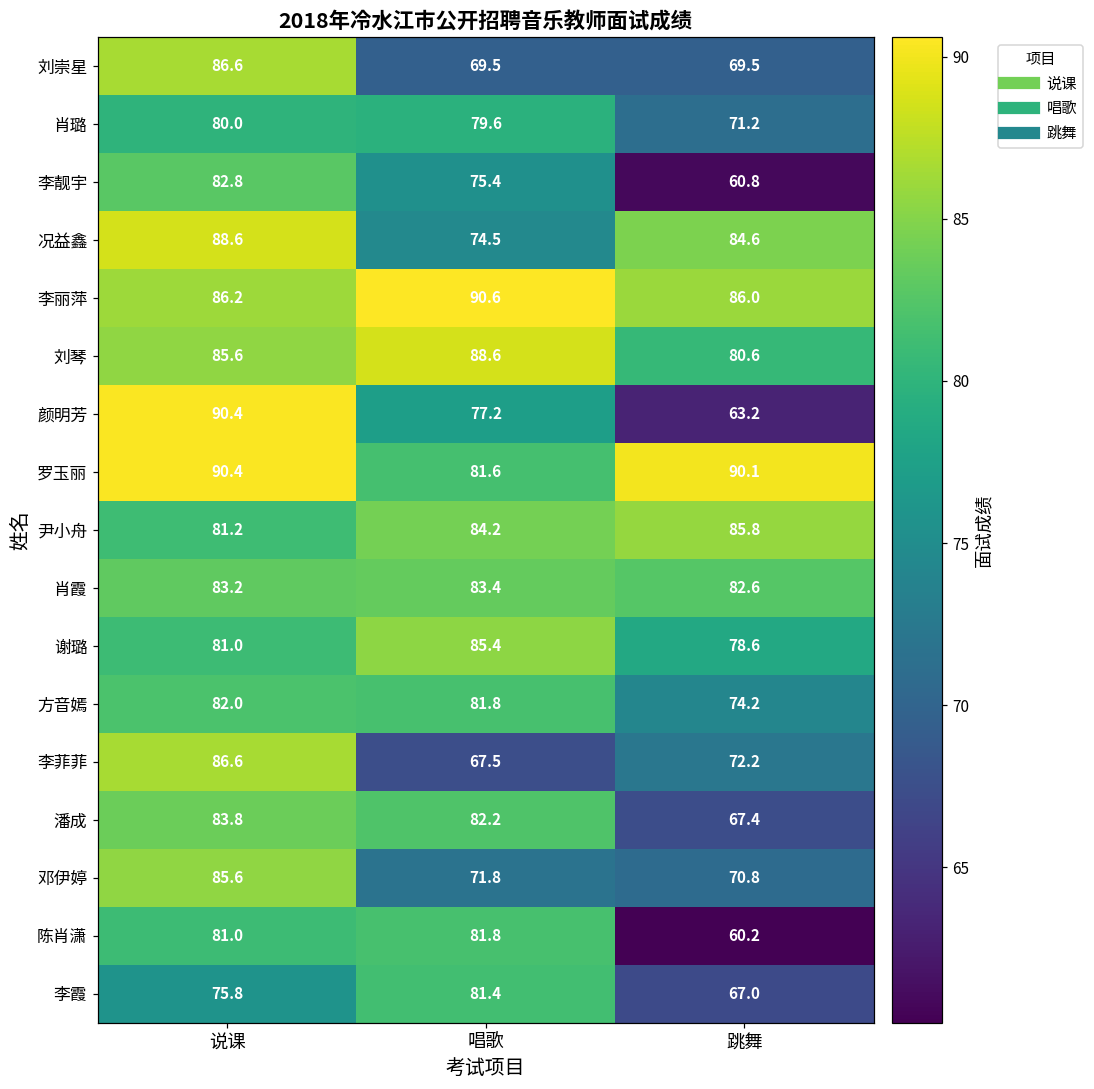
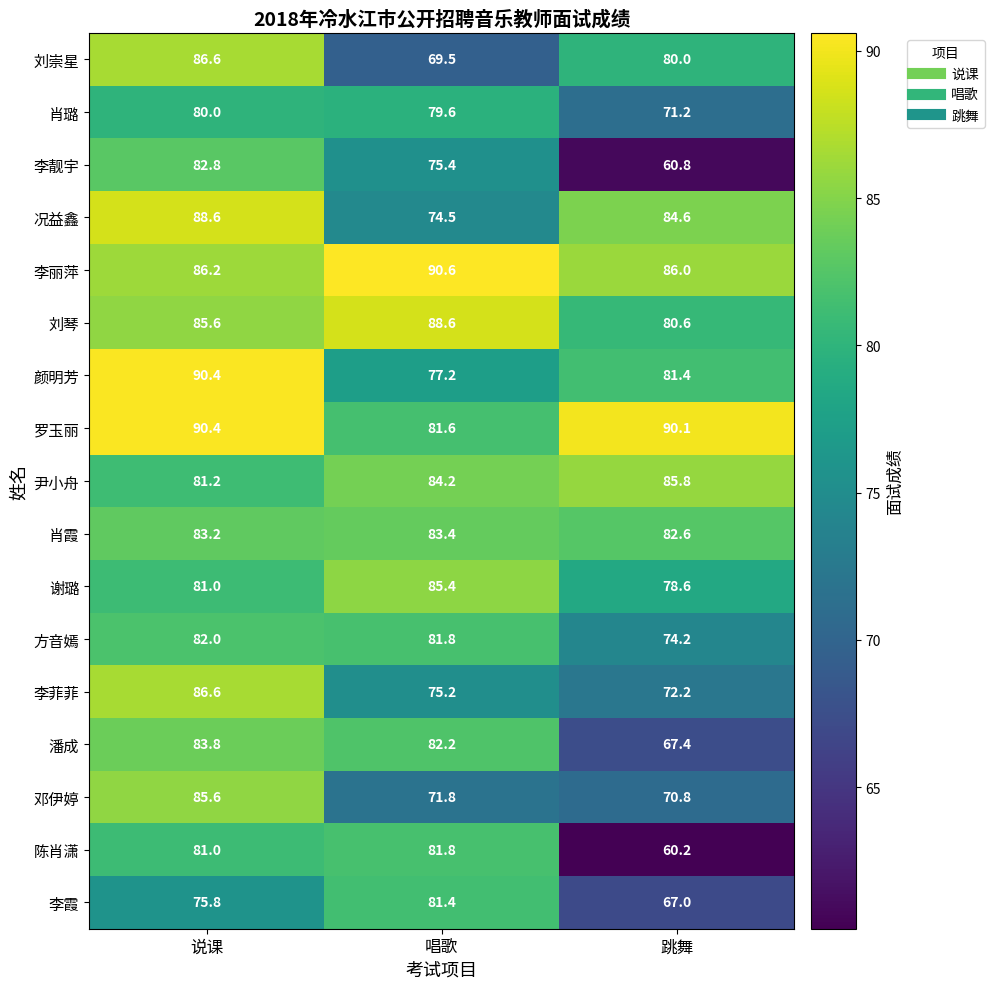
  {
    "刘崇星": {
      "说课": 86.6,
      "唱歌": 69.5,
-     "跳舞": 69.5
+     "跳舞": 80.0
    },
    "肖璐": {
      "说课": 80.0,
      "唱歌": 79.6,
      "跳舞": 71.2
    },
    "李靓宇": {
      "说课": 82.8,
      "唱歌": 75.4,
      "跳舞": 60.8
    },
    "况益鑫": {
      "说课": 88.6,
      "唱歌": 74.5,
      "跳舞": 84.6
    },
    "李丽萍": {
      "说课": 86.2,
      "唱歌": 90.6,
      "跳舞": 86.0
    },
    "刘琴": {
      "说课": 85.6,
      "唱歌": 88.6,
      "跳舞": 80.6
    },
    "颜明芳": {
      "说课": 90.4,
      "唱歌": 77.2,
-     "跳舞": 63.2
+     "跳舞": 81.4
    },
    "罗玉丽": {
      "说课": 90.4,
      "唱歌": 81.6,
      "跳舞": 90.1
    },
    "尹小舟": {
      "说课": 81.2,
      "唱歌": 84.2,
      "跳舞": 85.8
    },
    "肖霞": {
      "说课": 83.2,
      "唱歌": 83.4,
      "跳舞": 82.6
    },
    "谢璐": {
      "说课": 81.0,
      "唱歌": 85.4,
      "跳舞": 78.6
    },
    "方音嫣": {
      "说课": 82.0,
      "唱歌": 81.8,
      "跳舞": 74.2
    },
    "李菲菲": {
      "说课": 86.6,
-     "唱歌": 67.5,
+     "唱歌": 75.2,
      "跳舞": 72.2
    },
    "潘成": {
      "说课": 83.8,
      "唱歌": 82.2,
      "跳舞": 67.4
    },
    "邓伊婷": {
      "说课": 85.6,
      "唱歌": 71.8,
      "跳舞": 70.8
    },
    "陈肖潇": {
      "说课": 81.0,
      "唱歌": 81.8,
      "跳舞": 60.2
    },
    "李霞": {
      "说课": 75.8,
      "唱歌": 81.4,
      "跳舞": 67.0
    }
  }
